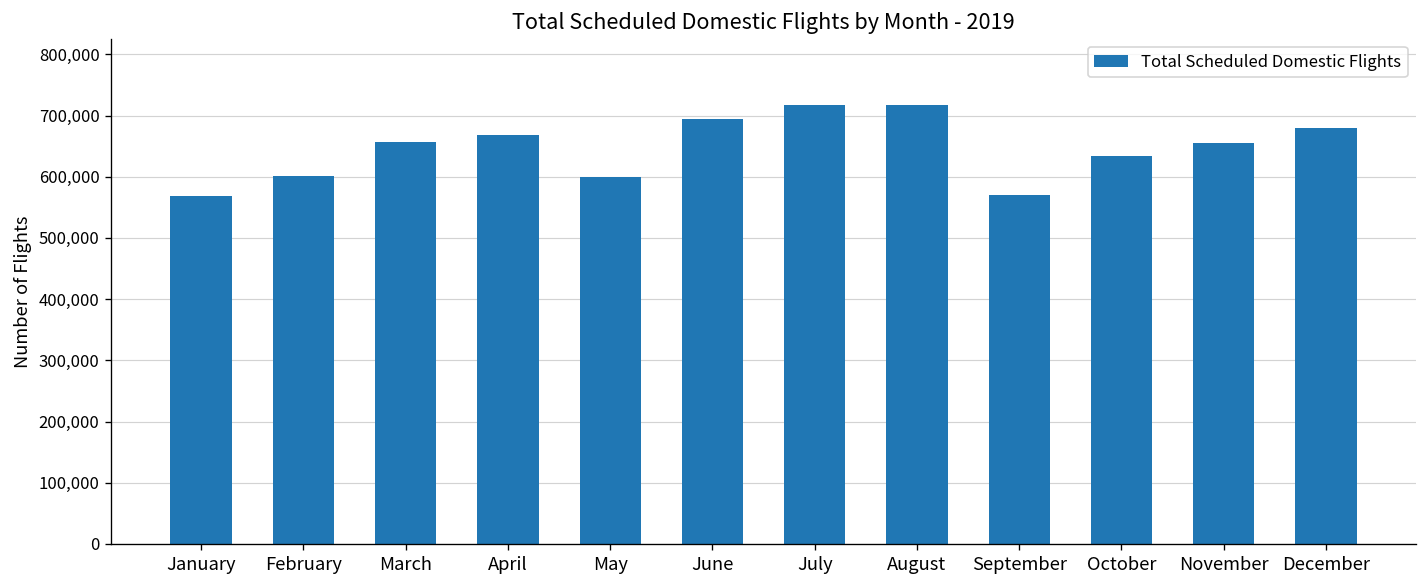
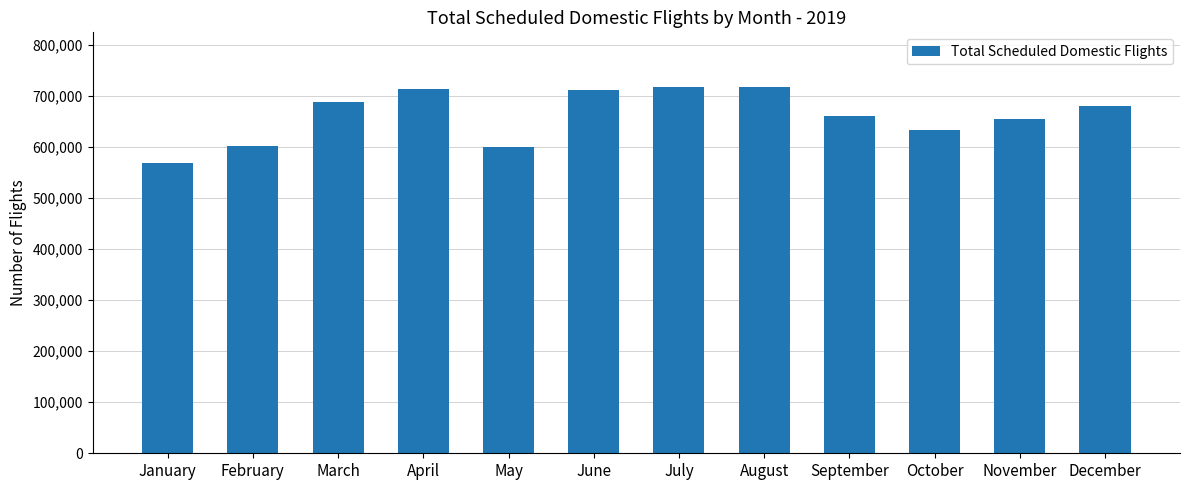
  {
    "January": "570,000",
    "February": "600,000",
-   "March": "660,000",
-   "April": "670,000",
+   "March": "690,000",
+   "April": "710,000",
    "May": "600,000",
-   "June": "690,000",
+   "June": "710,000",
    "July": "720,000",
    "August": "720,000",
-   "September": "570,000",
+   "September": "660,000",
    "October": "630,000",
    "November": "660,000",
    "December": "680,000"
  }
